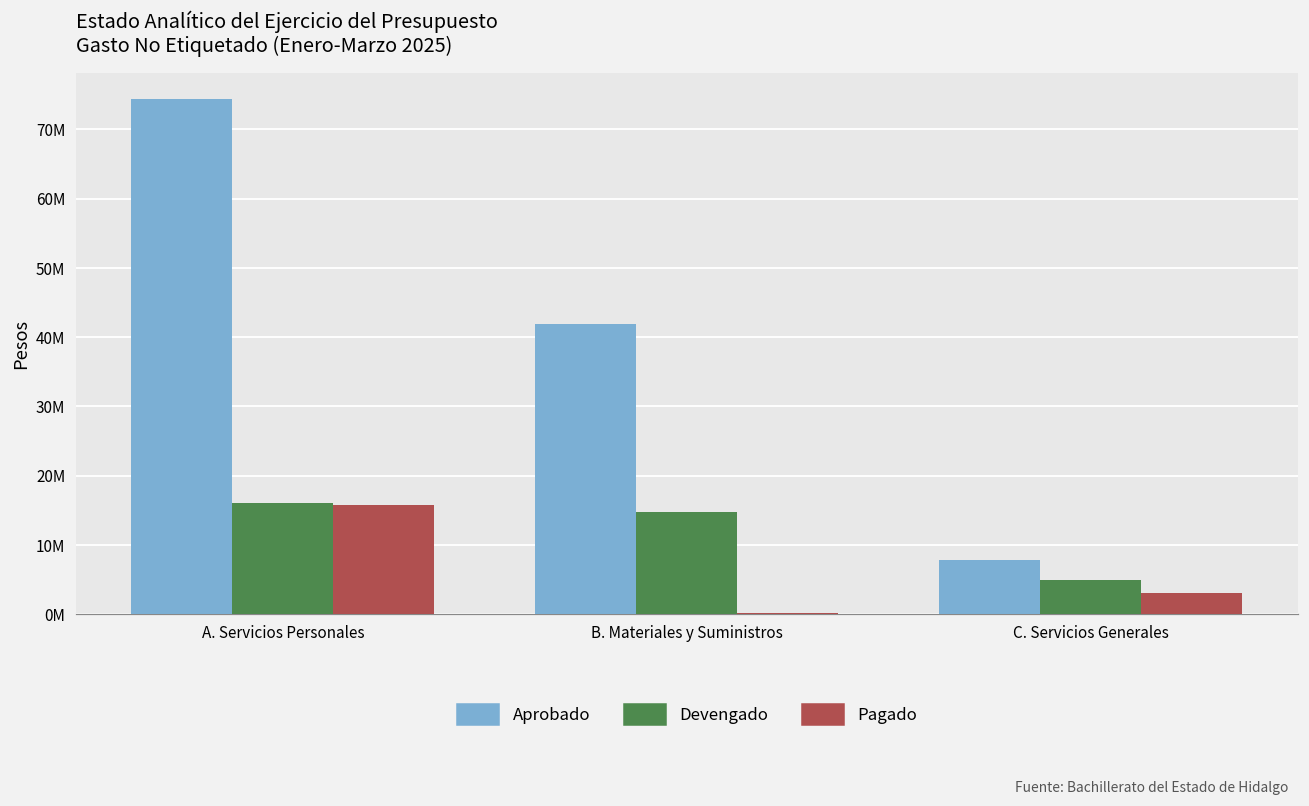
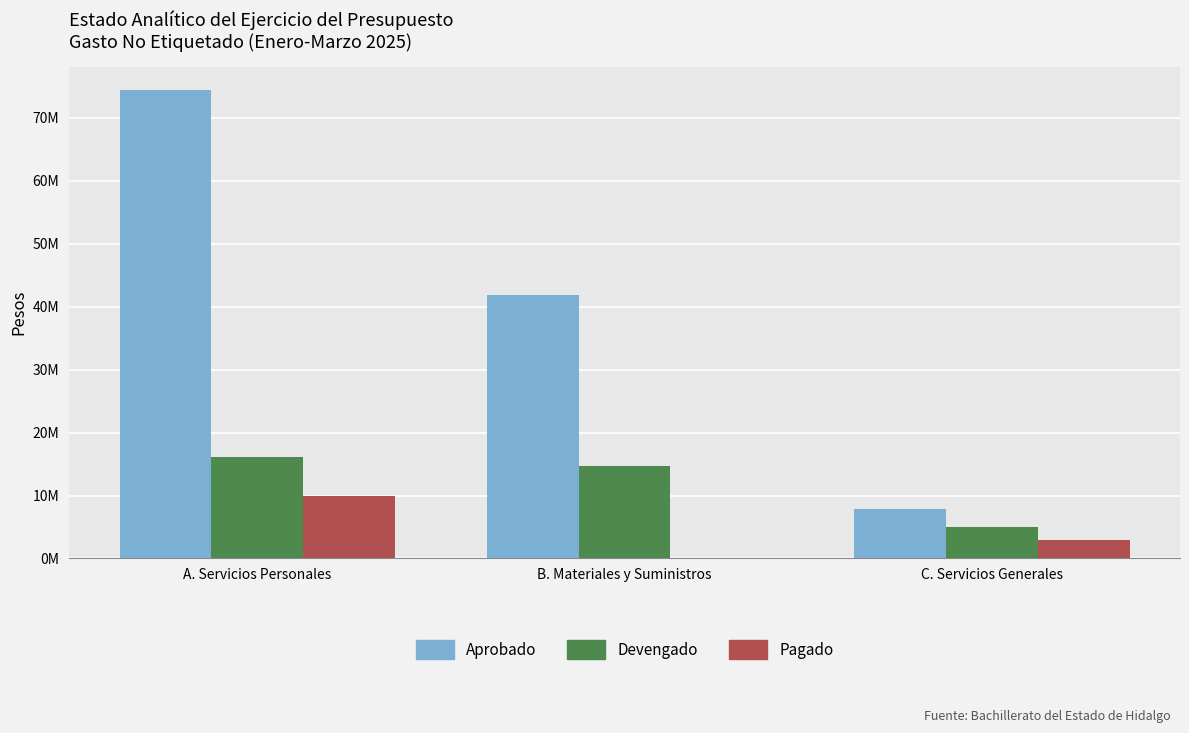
  {
    "Aprobado": {
      "A. Servicios Personales": 74000000,
      "B. Materiales y Suministros": 42000000,
      "C. Servicios Generales": 8000000
    },
    "Devengado": {
      "A. Servicios Personales": 16000000,
      "B. Materiales y Suministros": 15000000,
      "C. Servicios Generales": 5000000
    },
    "Pagado": {
-     "A. Servicios Personales": 16000000,
+     "A. Servicios Personales": 10000000,
      "C. Servicios Generales": 3000000
    }
  }
